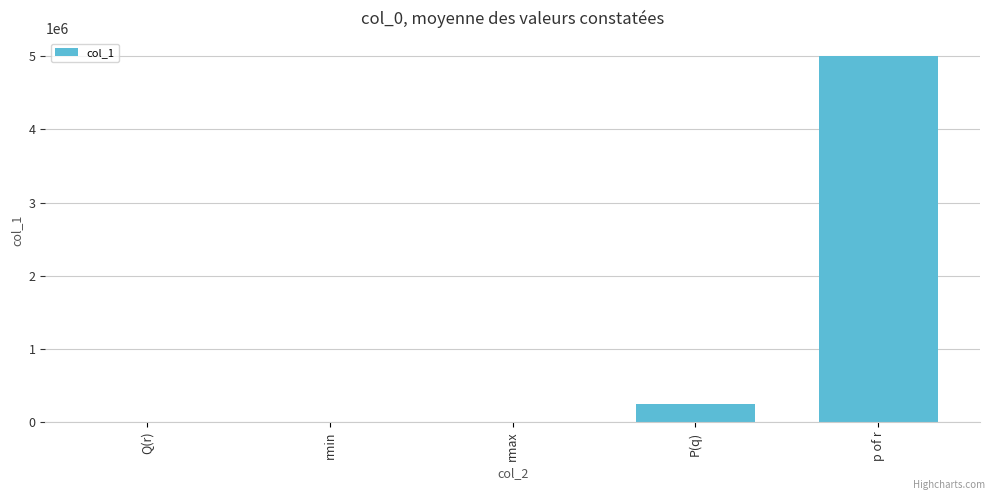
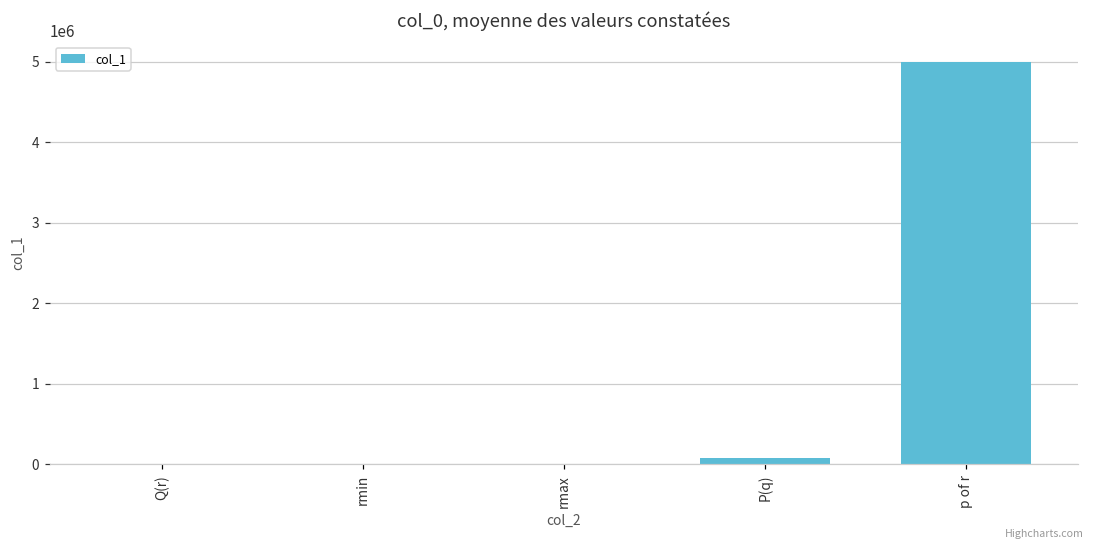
  {
    "Q(r)": 0,
-   "P(q)": 300000,
+   "P(q)": 100000,
    "p of r": 5000000
  }
